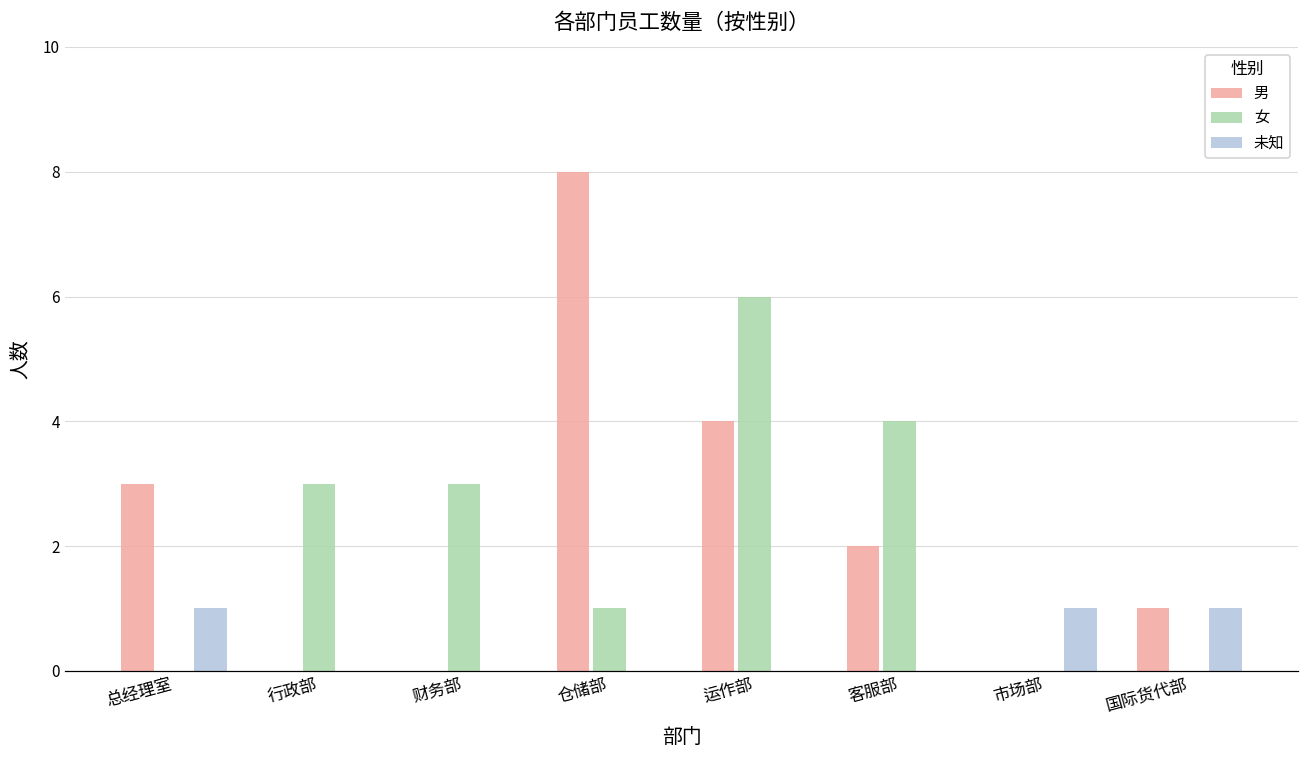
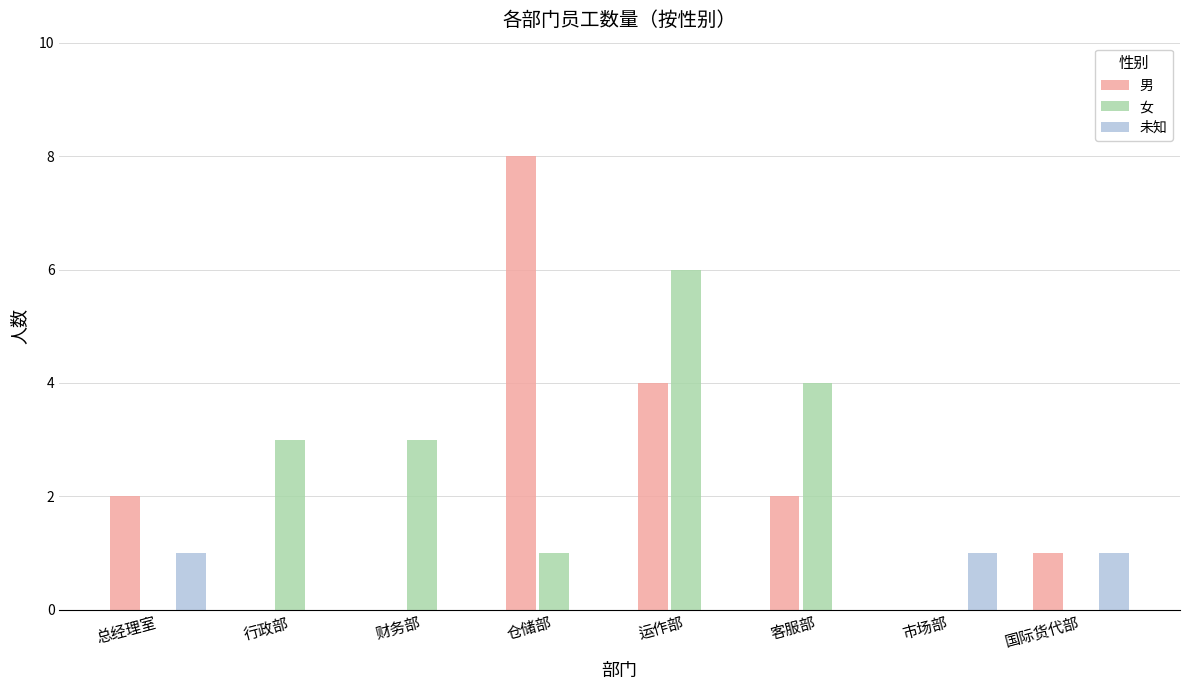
  {
    "男": {
-     "总经理室": 3,
+     "总经理室": 2,
      "行政部": 0,
      "财务部": 0,
      "仓储部": 8,
      "运作部": 4,
      "客服部": 2,
      "市场部": 0,
      "国际货代部": 1
    }
  }
